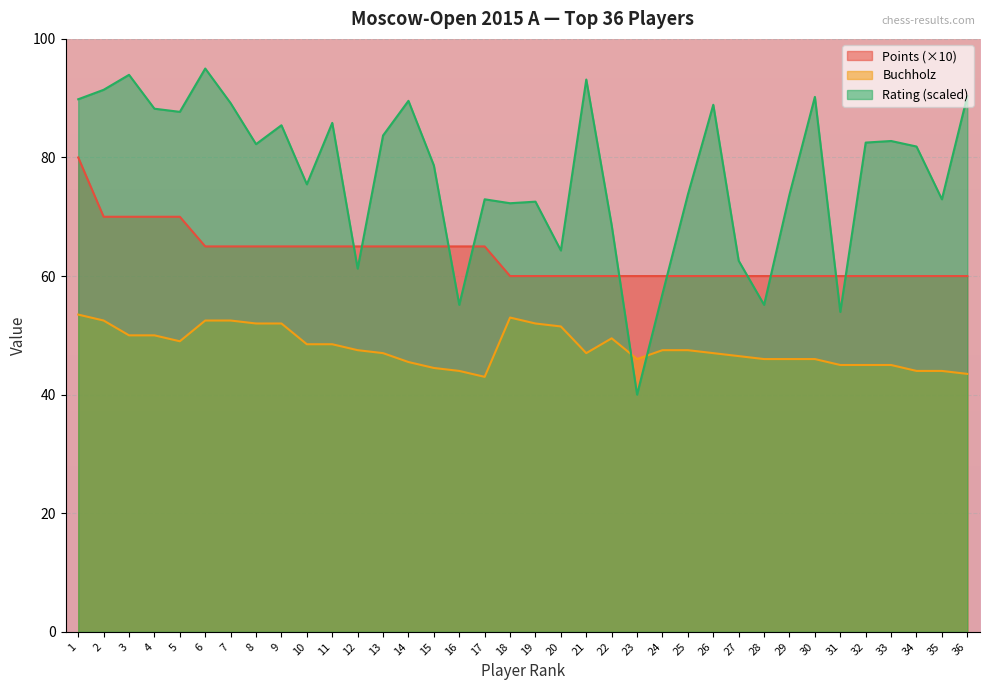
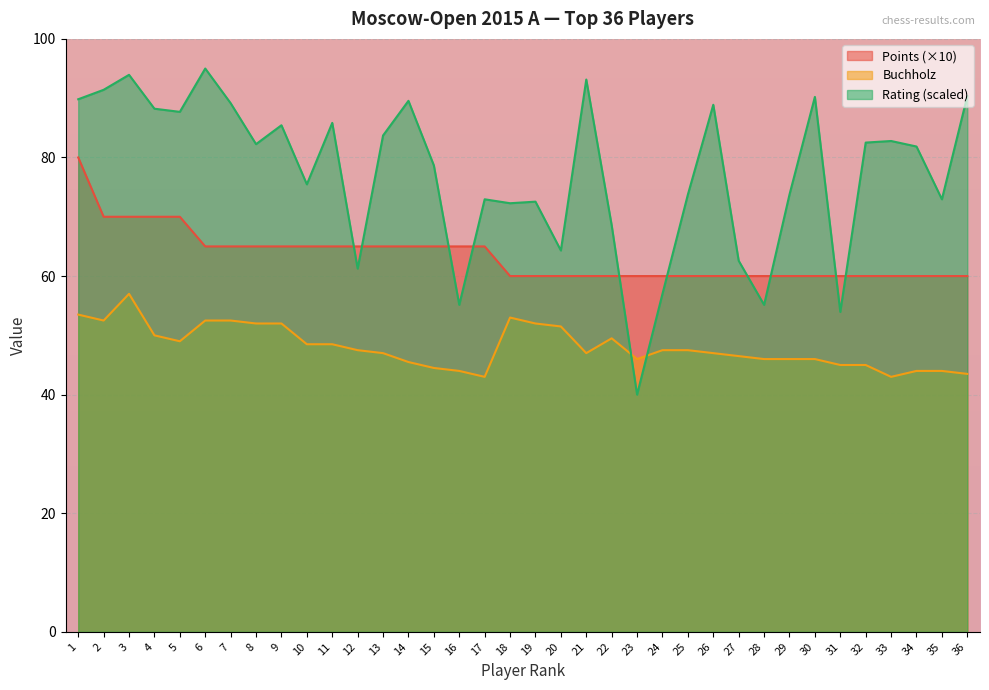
  {
    "Points (×10)": {
      "1": 80,
      "2": 70,
      "3": 70,
      "4": 70,
      "5": 70,
      "6": 65,
      "7": 65,
      "8": 65,
      "9": 65,
      "10": 65,
      "11": 65,
      "12": 65,
      "13": 65,
      "14": 65,
      "15": 65,
      "16": 65,
      "17": 65,
      "18": 60,
      "19": 60,
      "20": 60,
      "21": 60,
      "22": 60,
      "23": 60,
      "24": 60,
      "25": 60,
      "26": 60,
      "27": 60,
      "28": 60,
      "29": 60,
      "30": 60,
      "31": 60,
      "32": 60,
      "33": 60,
      "34": 60,
      "35": 60,
      "36": 60
    },
    "Buchholz": {
      "1": 54,
      "2": 53,
-     "3": 50,
+     "3": 57,
      "4": 50,
      "5": 49,
      "6": 53,
      "7": 53,
      "8": 52,
      "9": 52,
      "10": 49,
      "11": 49,
      "12": 48,
      "13": 47,
      "14": 46,
      "15": 45,
      "16": 44,
      "17": 43,
      "18": 53,
      "19": 52,
      "20": 52,
      "21": 47,
      "22": 50,
      "23": 46,
      "24": 48,
      "25": 48,
      "26": 47,
      "27": 47,
      "28": 46,
      "29": 46,
      "30": 46,
      "31": 45,
      "32": 45,
-     "33": 45,
+     "33": 43,
      "34": 44,
      "35": 44,
      "36": 44
    },
    "Rating (scaled)": {
      "1": 90,
      "2": 91,
      "3": 94,
      "4": 88,
      "5": 88,
      "6": 95,
      "7": 89,
      "8": 82,
      "9": 85,
      "10": 75,
      "11": 86,
      "12": 61,
      "13": 84,
      "14": 90,
      "15": 79,
      "16": 55,
      "17": 73,
      "18": 72,
      "19": 73,
      "20": 64,
      "21": 93,
      "22": 69,
      "23": 40,
      "24": 57,
      "25": 74,
      "26": 89,
      "27": 63,
      "28": 55,
      "29": 74,
      "30": 90,
      "31": 54,
      "32": 83,
      "33": 83,
      "34": 82,
      "35": 73
    }
  }
